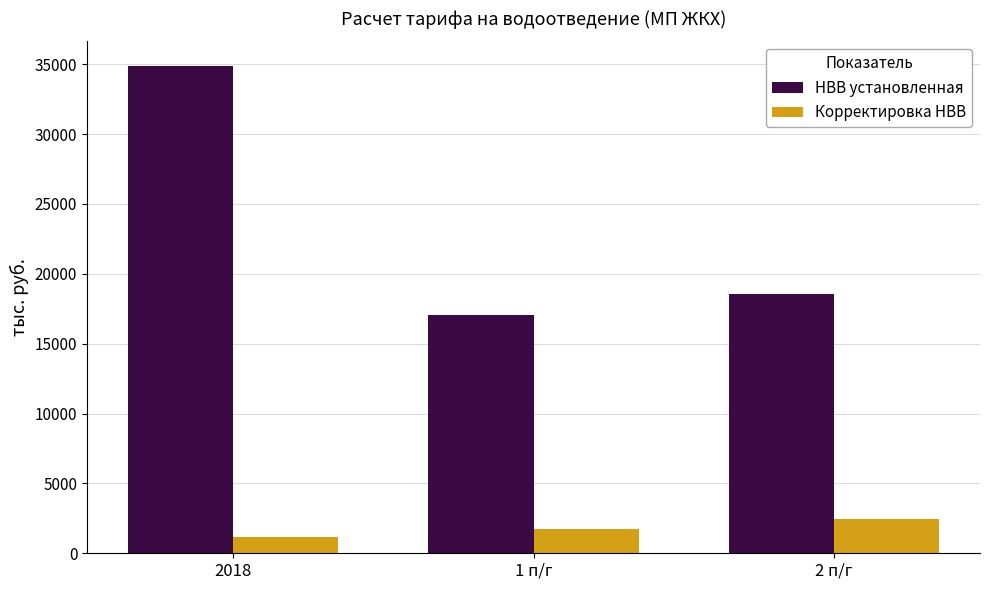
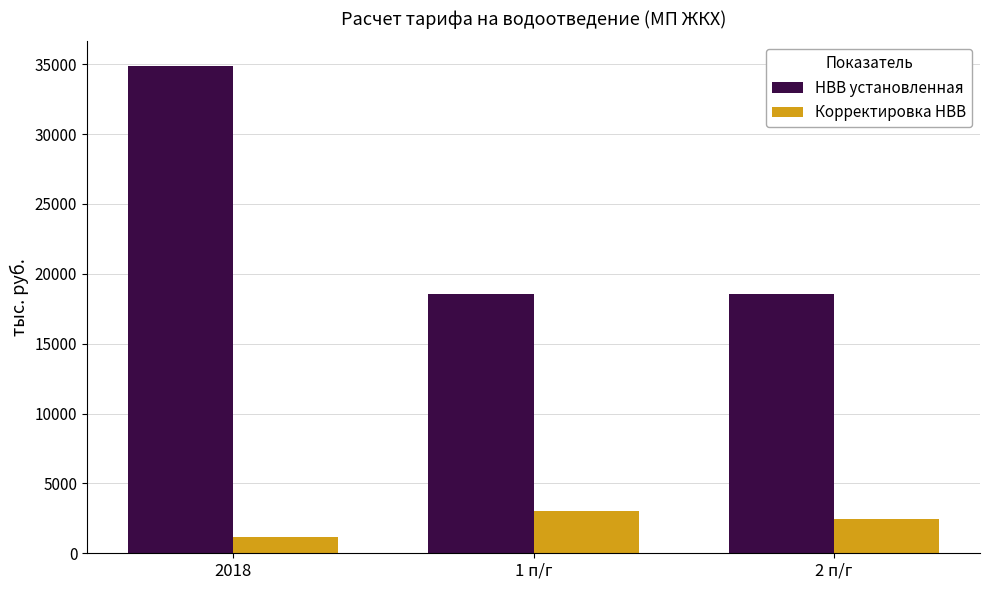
  {
    "НВВ установленная": {
      "2018": 34900,
-     "1 п/г": 17100,
+     "1 п/г": 18600,
      "2 п/г": 18500
    },
    "Корректировка НВВ": {
      "2018": 1200,
-     "1 п/г": 1800,
+     "1 п/г": 3000,
      "2 п/г": 2400
    }
  }
